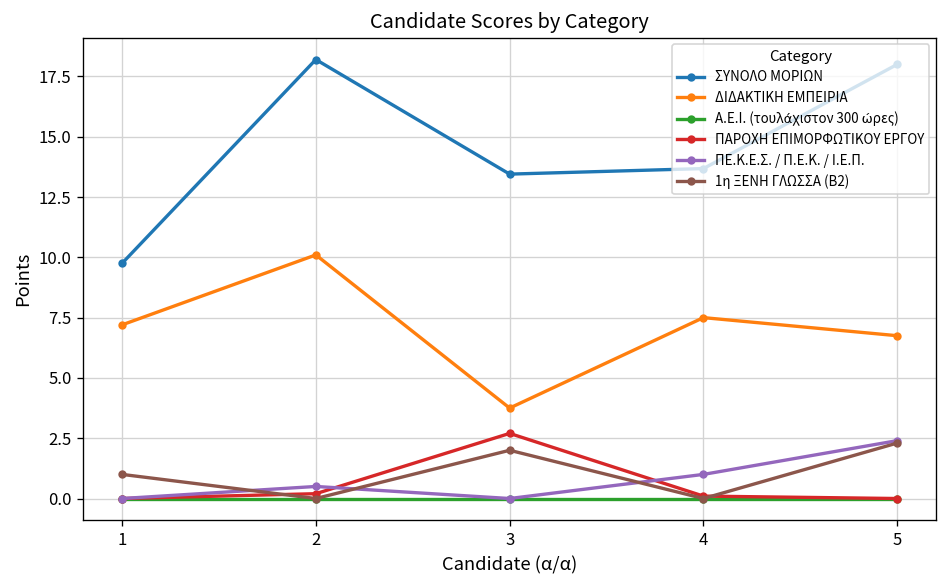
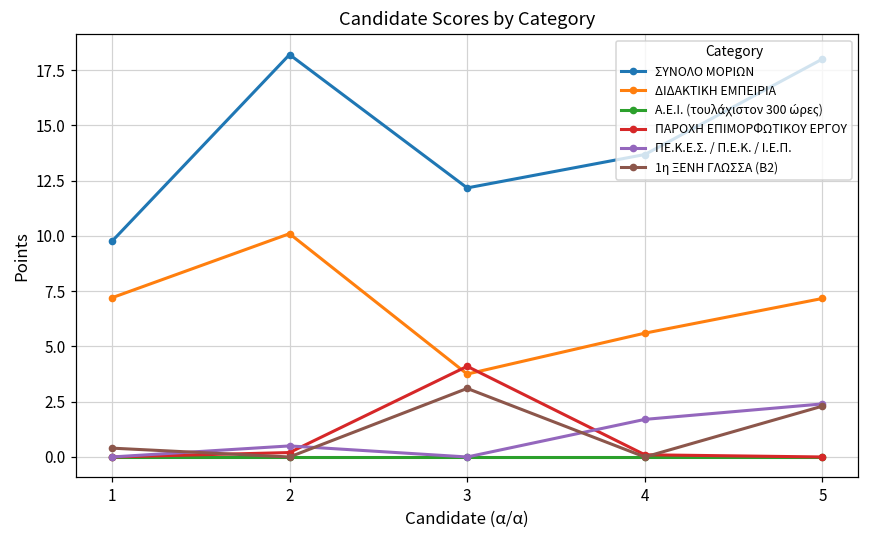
  {
    "ΣΥΝΟΛΟ ΜΟΡΙΩΝ": {
      "1": 9.8,
      "2": 18.2,
-     "3": 13.5
+     "3": 12.2
    },
    "ΔΙΔΑΚΤΙΚΗ ΕΜΠΕΙΡΙΑ": {
      "1": 7.2,
      "2": 10.1,
      "3": 3.8,
-     "4": 7.5,
-     "5": 6.8
+     "4": 5.6,
+     "5": 7.2
    },
    "ΠΑΡΟΧΗ ΕΠΙΜΟΡΦΩΤΙΚΟΥ ΕΡΓΟΥ": {
      "2": 0.2,
-     "3": 2.7
+     "3": 4.1
    },
    "ΠΕ.Κ.Ε.Σ. / Π.Ε.Κ. / Ι.Ε.Π.": {
      "2": 0.5,
-     "4": 1.0
+     "4": 1.7
    },
    "1η ΞΕΝΗ ΓΛΩΣΣΑ (Β2)": {
-     "1": 1.0,
-     "3": 2.0
+     "1": 0.4,
+     "3": 3.1
    }
  }
